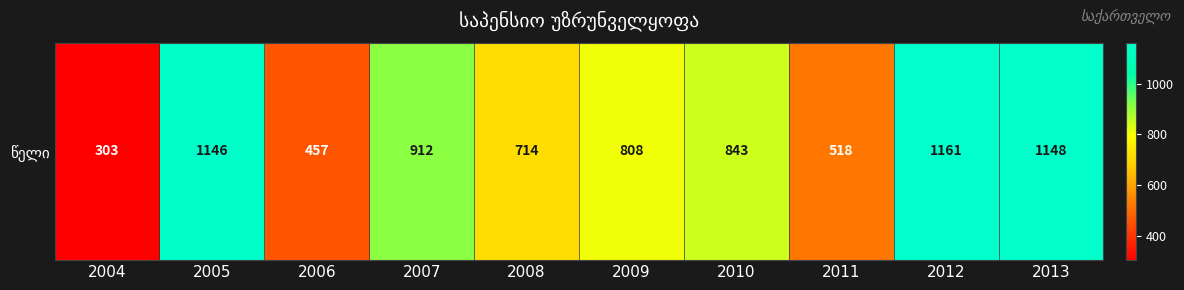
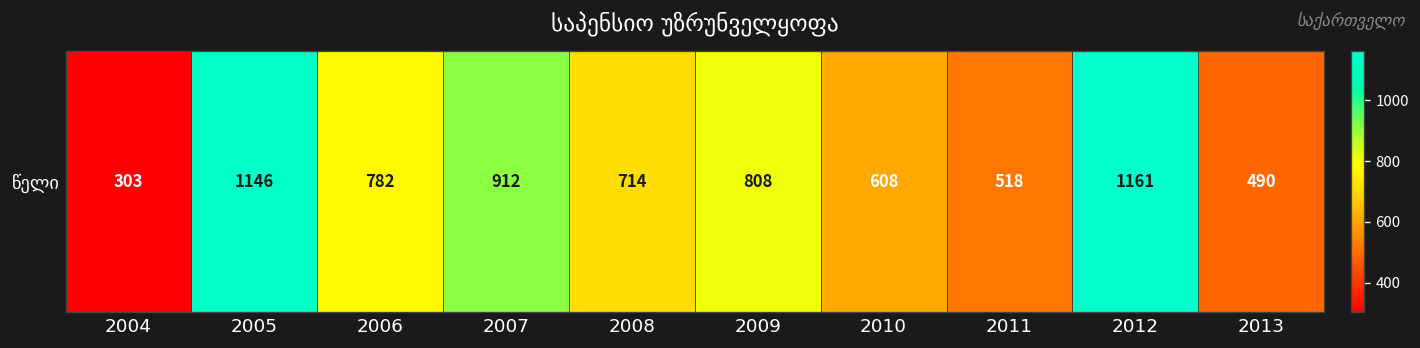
  {
    "წელი": {
      "2004": 303,
      "2005": 1146,
-     "2006": 457,
+     "2006": 782,
      "2007": 912,
      "2008": 714,
      "2009": 808,
-     "2010": 843,
+     "2010": 608,
      "2011": 518,
      "2012": 1161,
-     "2013": 1148
+     "2013": 490
    }
  }
